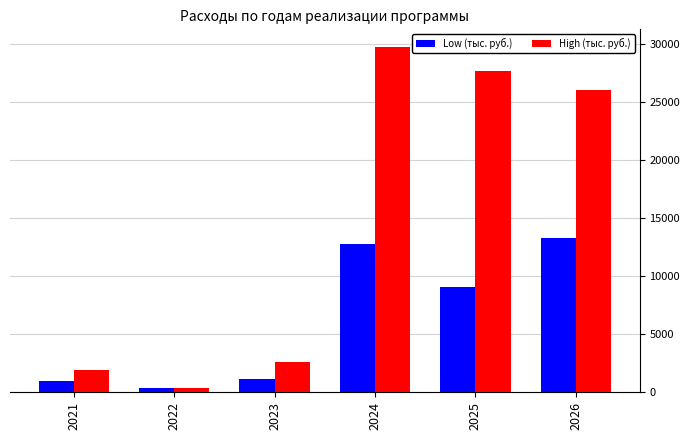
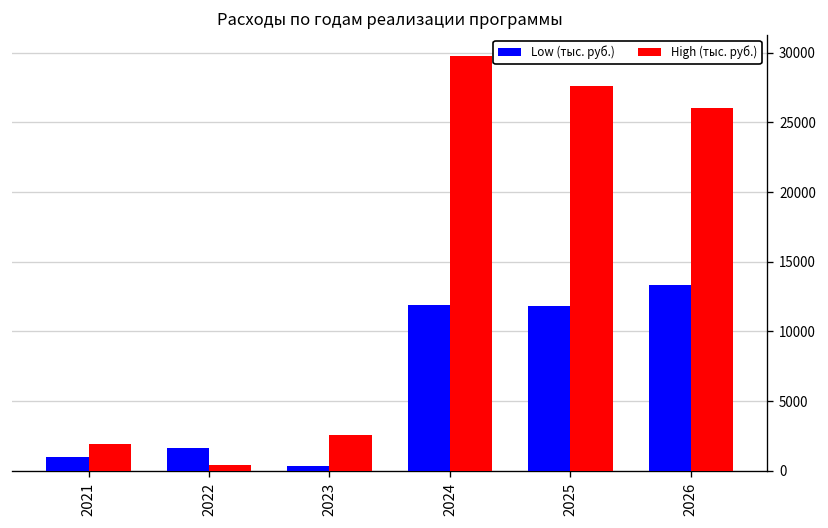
  {
    "Low (тыс. руб.)": {
      "2021": 1000,
-     "2022": 300,
-     "2023": 1200,
-     "2024": 12800,
-     "2025": 9000,
+     "2022": 1600,
+     "2023": 300,
+     "2024": 11900,
+     "2025": 11800,
      "2026": 13300
    },
    "High (тыс. руб.)": {
      "2021": 1900,
      "2022": 400,
      "2023": 2600,
      "2024": 29800,
      "2025": 27600,
      "2026": 26100
    }
  }
